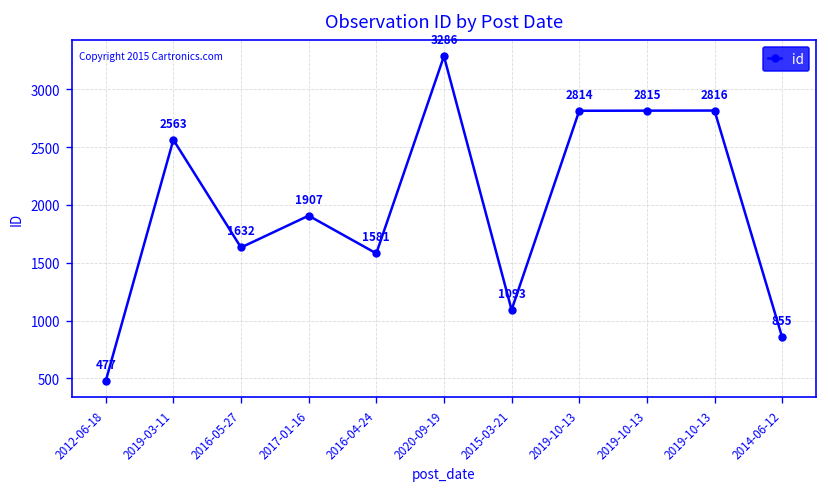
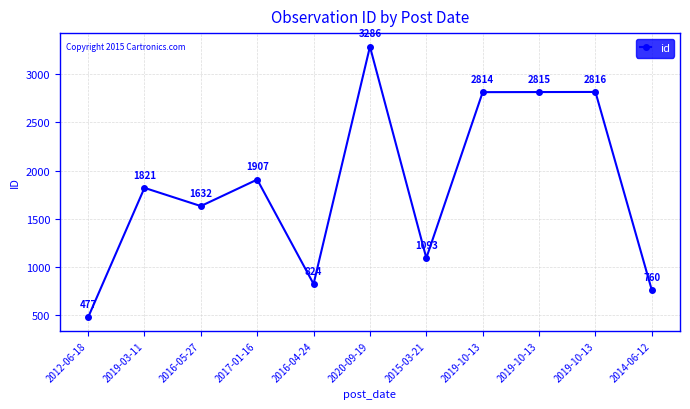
  {
    "2012-06-18": 477,
-   "2019-03-11": 2563,
+   "2019-03-11": 1821,
    "2016-05-27": 1632,
    "2017-01-16": 1907,
-   "2016-04-24": 1581,
+   "2016-04-24": 824,
    "2020-09-19": 3286,
    "2015-03-21": 1093,
-   "2014-06-12": 855
+   "2014-06-12": 760
  }
